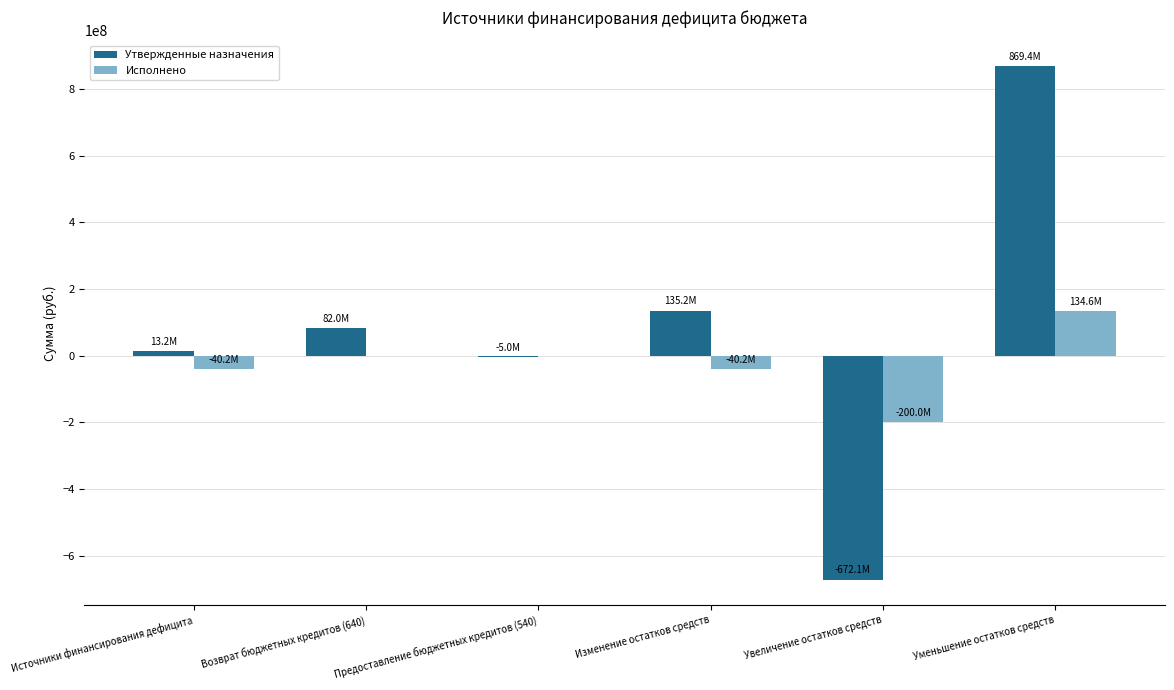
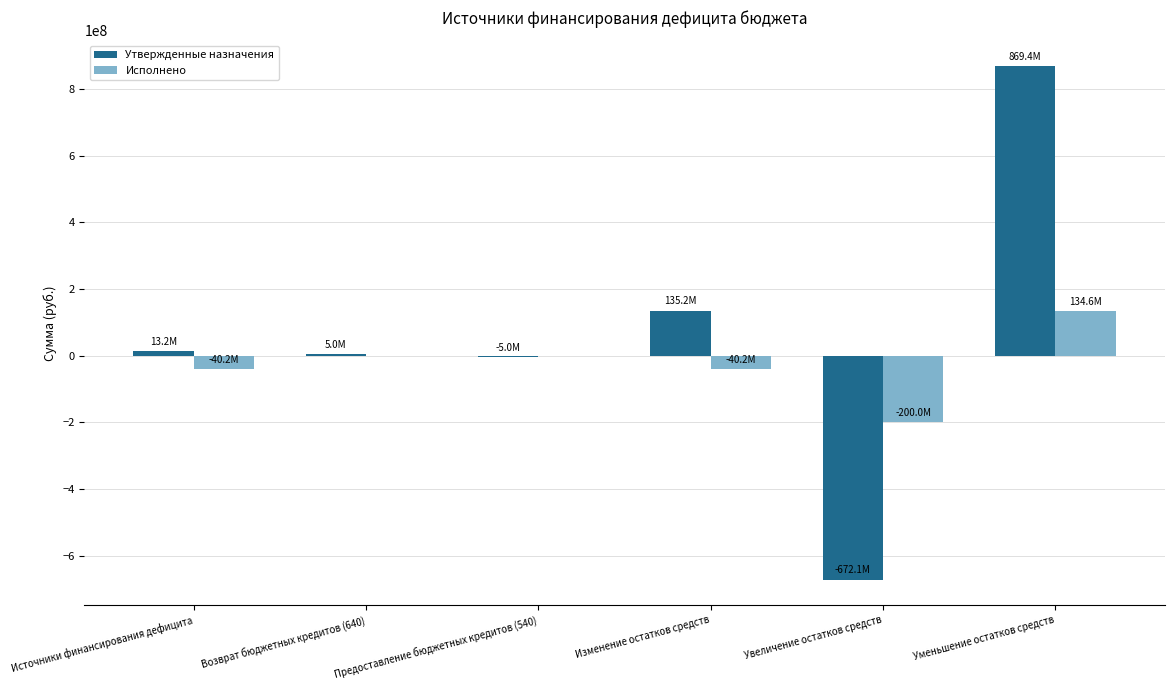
  {
    "Утвержденные назначения": {
      "Источники финансирования дефицита": "13.2M",
-     "Возврат бюджетных кредитов (640)": "82.0M",
+     "Возврат бюджетных кредитов (640)": "5.0M",
      "Предоставление бюджетных кредитов (540)": "-5.0M",
      "Изменение остатков средств": "135.2M",
      "Увеличение остатков средств": "-672.1M",
      "Уменьшение остатков средств": "869.4M"
    },
    "Исполнено": {
      "Источники финансирования дефицита": "-40.2M",
      "Изменение остатков средств": "-40.2M",
      "Увеличение остатков средств": "-200.0M",
      "Уменьшение остатков средств": "134.6M"
    }
  }
